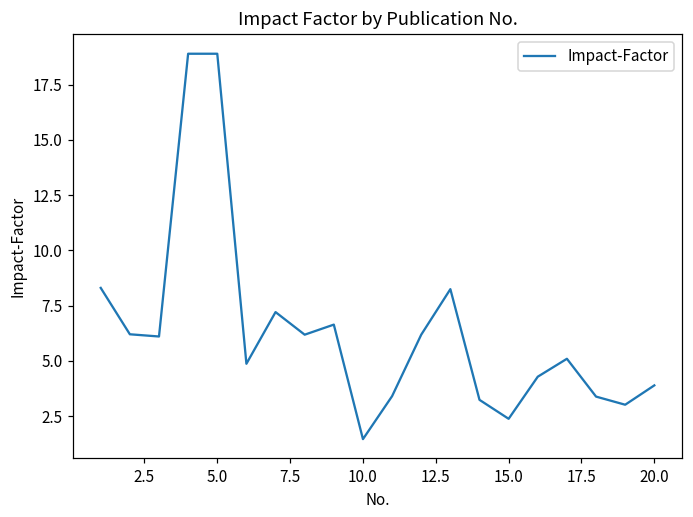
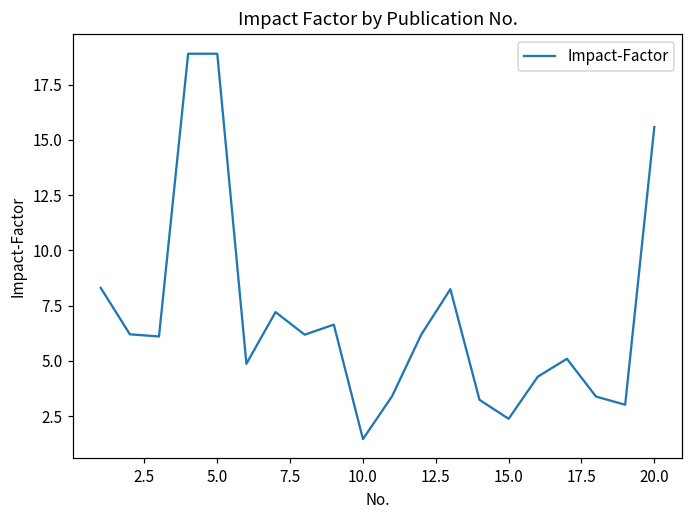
  {
    "5.0": 18.9,
    "10.0": 1.5,
    "15.0": 2.4,
-   "20.0": 3.9
+   "20.0": 15.6
  }
